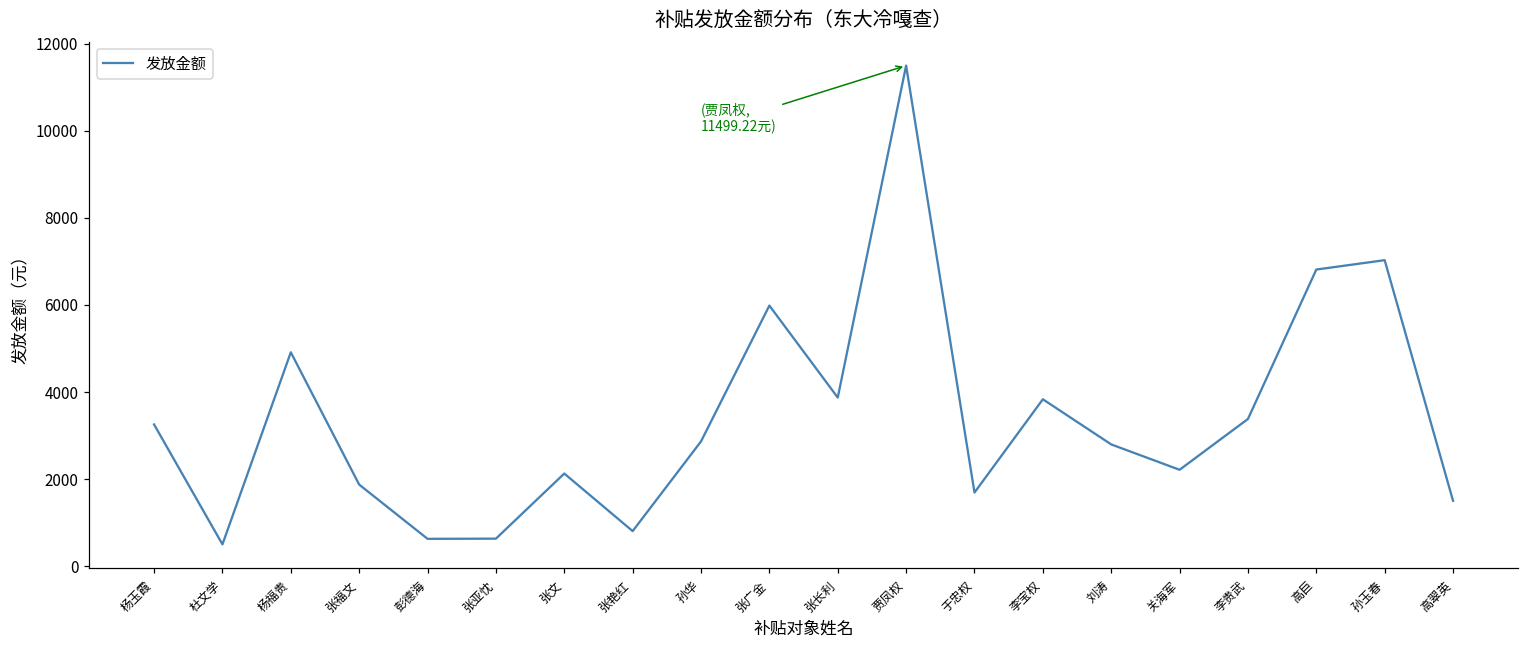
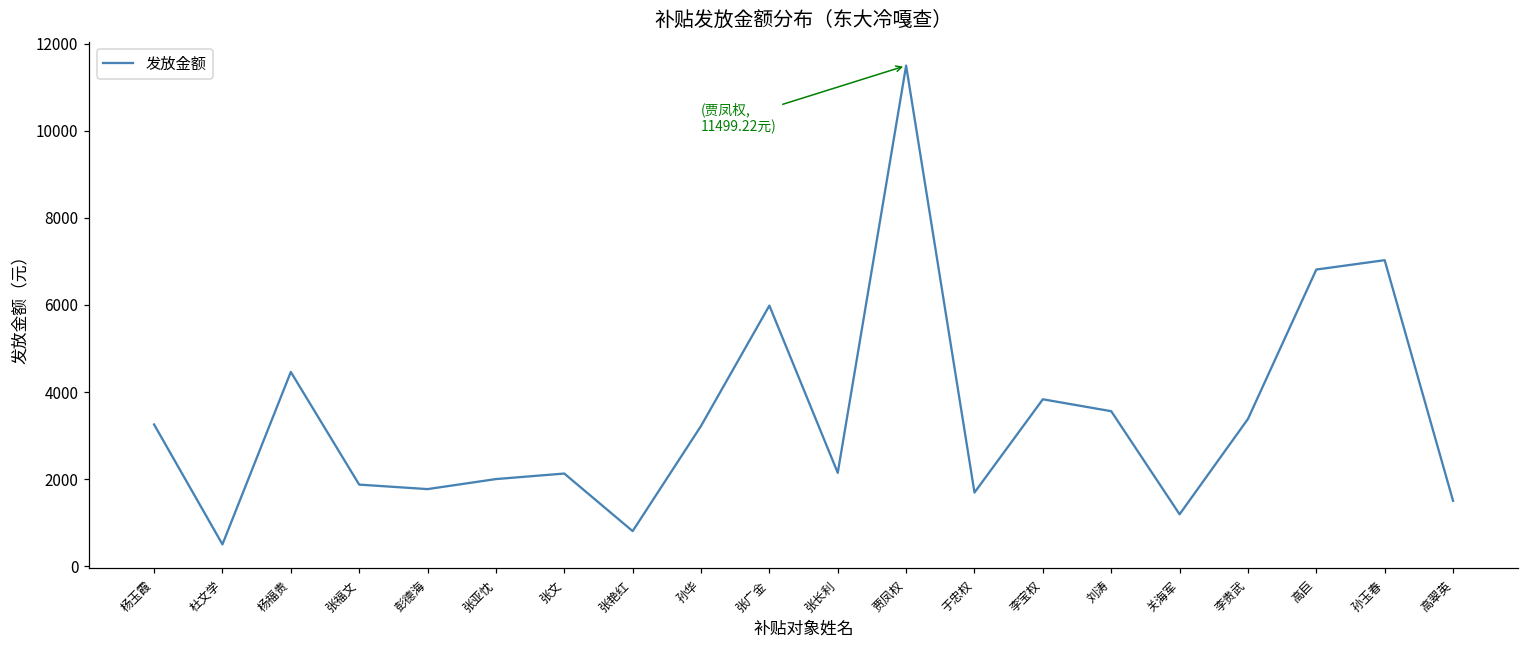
  {
    "杨玉霞": 3300,
    "杜文学": 500,
-   "杨福贵": 4900,
+   "杨福贵": 4500,
    "张福文": 1900,
-   "彭德海": 600,
-   "张亚忱": 600,
+   "彭德海": 1800,
+   "张亚忱": 2000,
    "张文": 2100,
    "张艳红": 800,
-   "孙华": 2900,
+   "孙华": 3200,
    "张广金": 6000,
-   "张长利": 3900,
+   "张长利": 2100,
    "于忠权": 1700,
    "李宝权": 3800,
-   "刘涛": 2800,
-   "关海军": 2200,
+   "刘涛": 3600,
+   "关海军": 1200,
    "李贵武": 3400,
    "高巨": 6800,
    "孙玉春": 7000,
    "高翠英": 1500
  }
